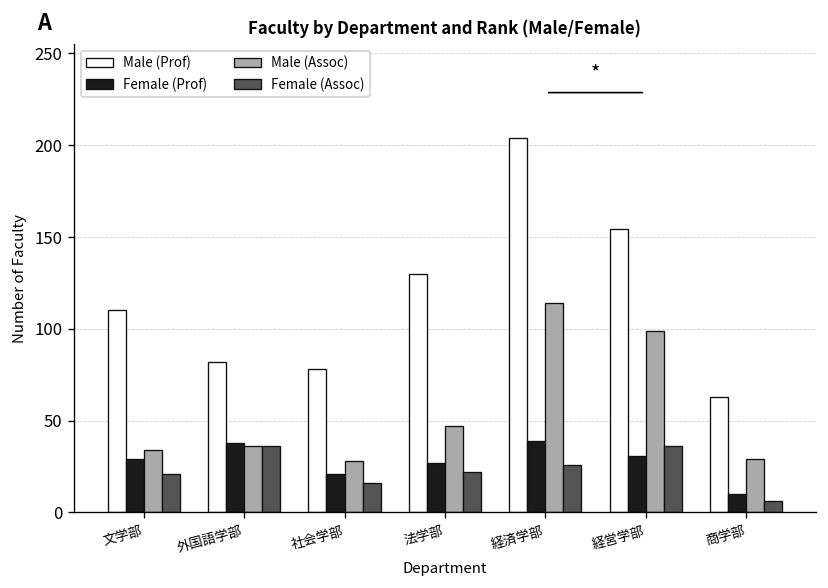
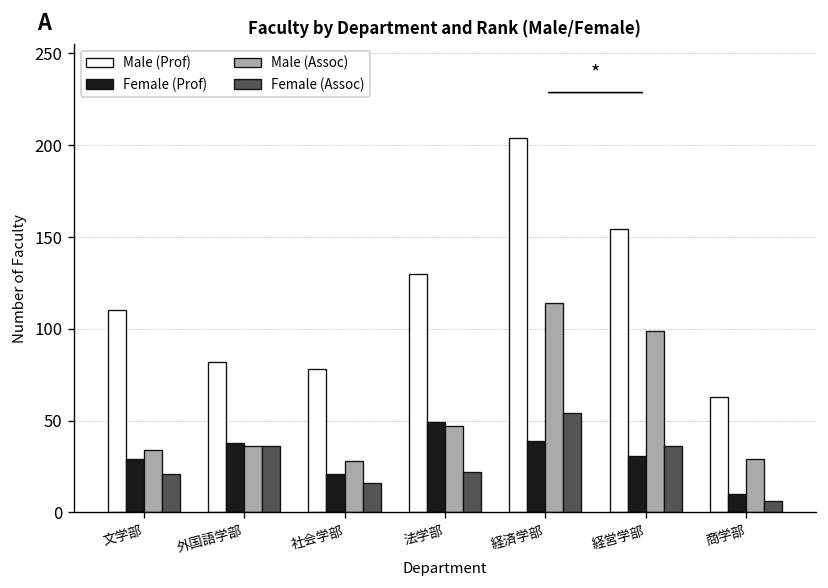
  {
    "Male (Prof)": {
      "文学部": 110,
      "外国語学部": 82,
      "社会学部": 78,
      "法学部": 130,
      "経済学部": 204,
      "経営学部": 154,
      "商学部": 63
    },
    "Female (Prof)": {
      "文学部": 29,
      "外国語学部": 38,
      "社会学部": 21,
-     "法学部": 27,
+     "法学部": 49,
      "経済学部": 39,
      "経営学部": 31,
      "商学部": 10
    },
    "Male (Assoc)": {
      "文学部": 34,
      "外国語学部": 36,
      "社会学部": 28,
      "法学部": 47,
      "経済学部": 114,
      "経営学部": 99,
      "商学部": 29
    },
    "Female (Assoc)": {
      "文学部": 21,
      "外国語学部": 36,
      "社会学部": 16,
      "法学部": 22,
-     "経済学部": 26,
+     "経済学部": 54,
      "経営学部": 36,
      "商学部": 6
    }
  }
